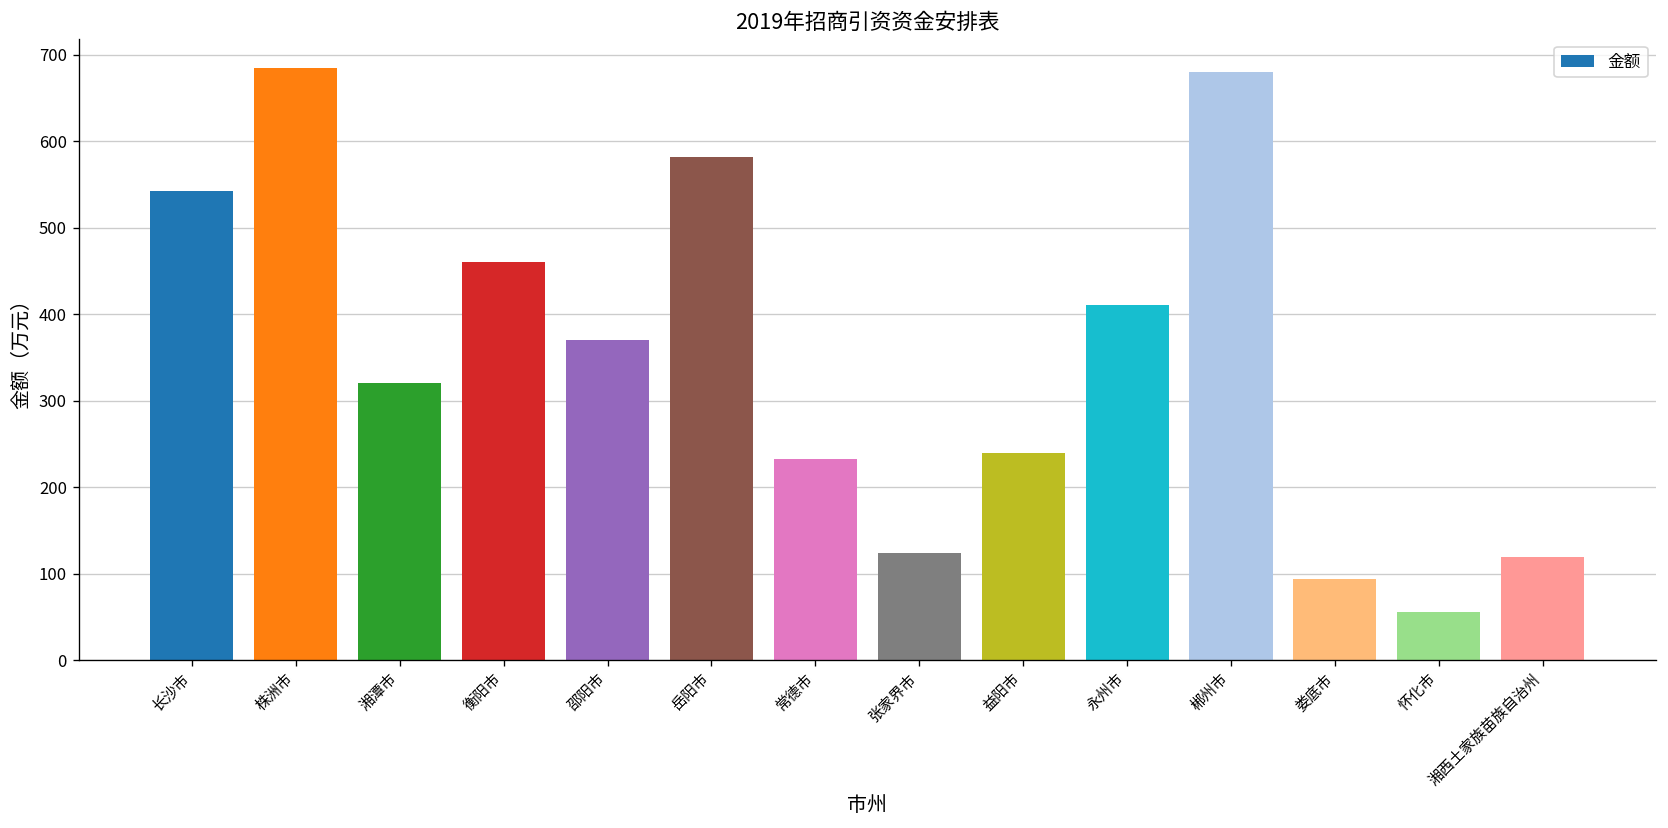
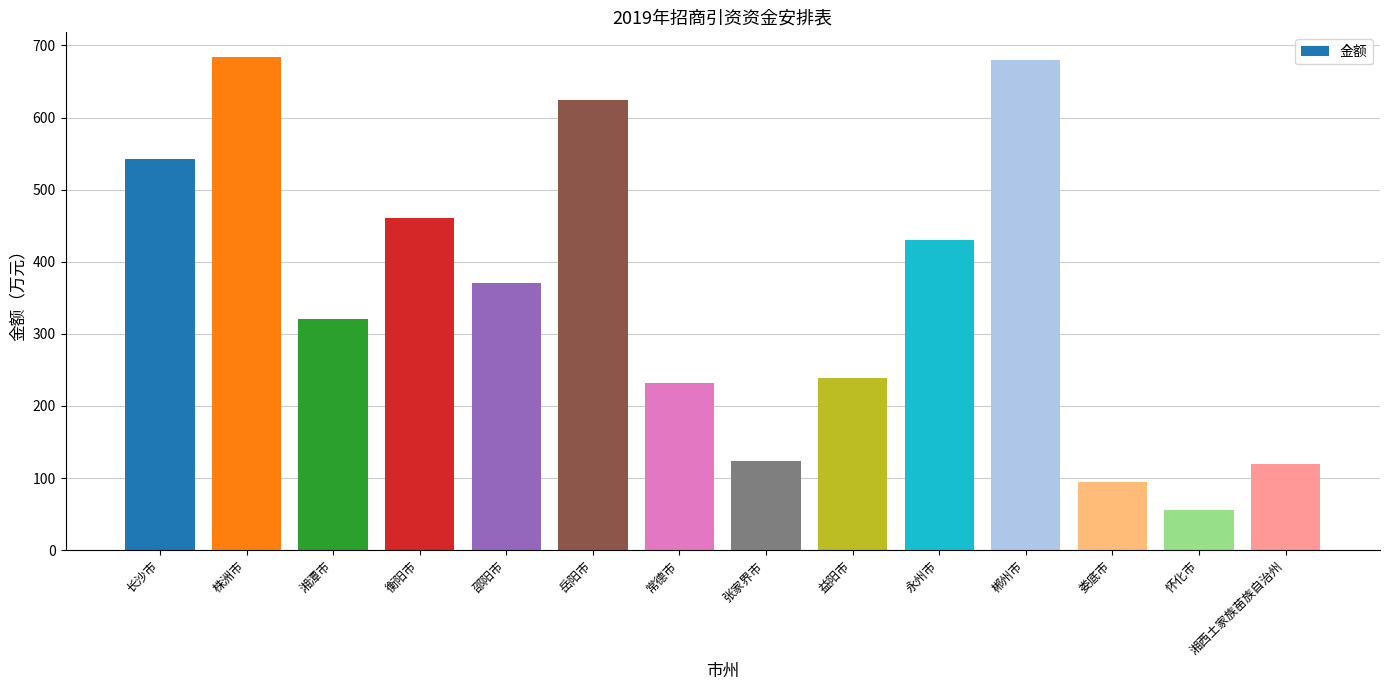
  {
    "长沙市": 540,
    "株洲市": 680,
    "湘潭市": 320,
    "衡阳市": 460,
    "邵阳市": 370,
-   "岳阳市": 580,
+   "岳阳市": 630,
    "常德市": 230,
    "张家界市": 120,
    "益阳市": 240,
-   "永州市": 410,
+   "永州市": 430,
    "郴州市": 680,
    "娄底市": 90,
    "怀化市": 60,
    "湘西土家族苗族自治州": 120
  }
